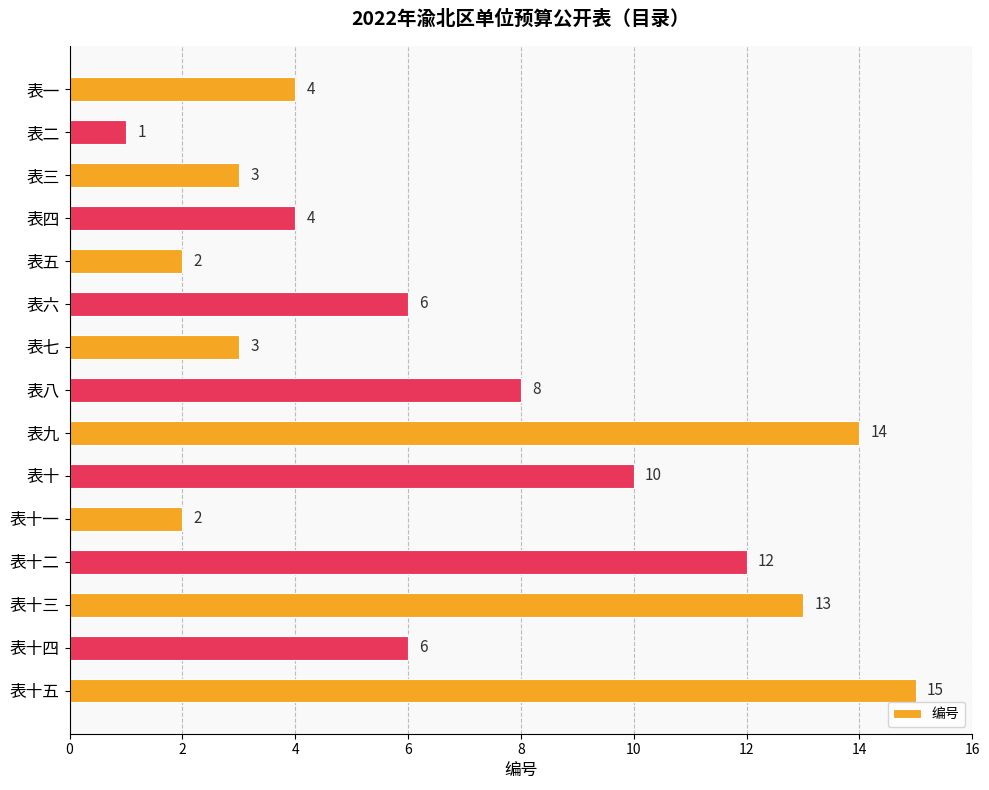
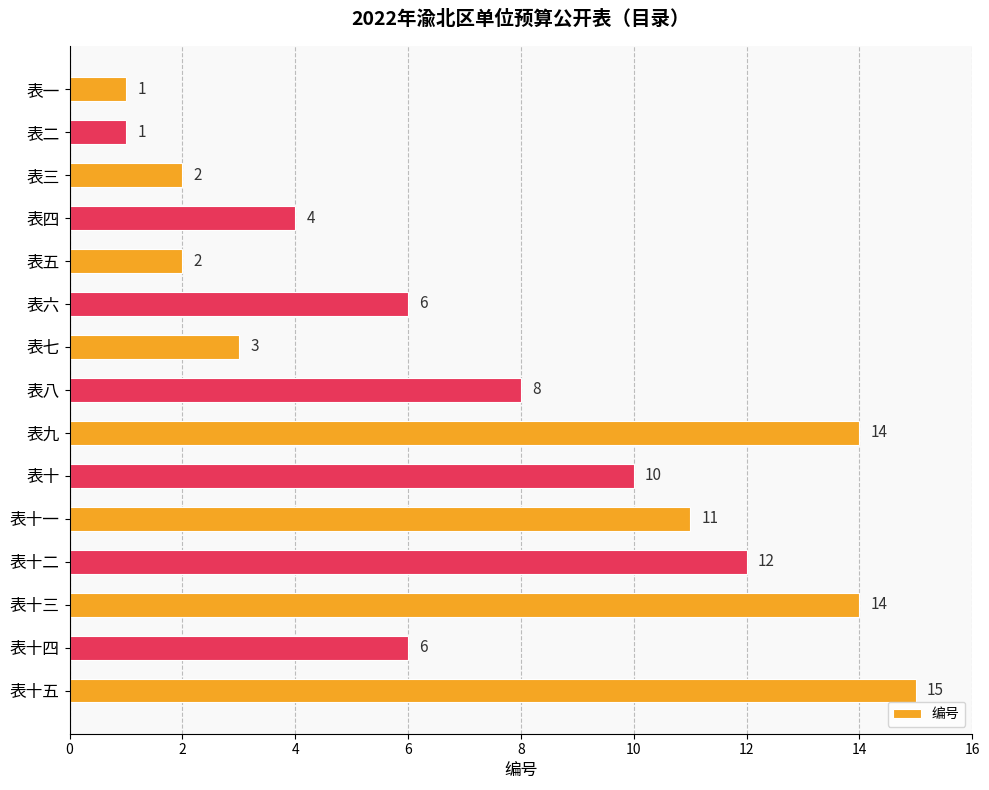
  {
-   "表一": 4,
+   "表一": 1,
    "表二": 1,
-   "表三": 3,
+   "表三": 2,
    "表四": 4,
    "表五": 2,
    "表六": 6,
    "表七": 3,
    "表八": 8,
    "表九": 14,
    "表十": 10,
-   "表十一": 2,
+   "表十一": 11,
    "表十二": 12,
-   "表十三": 13,
+   "表十三": 14,
    "表十四": 6,
    "表十五": 15
  }
